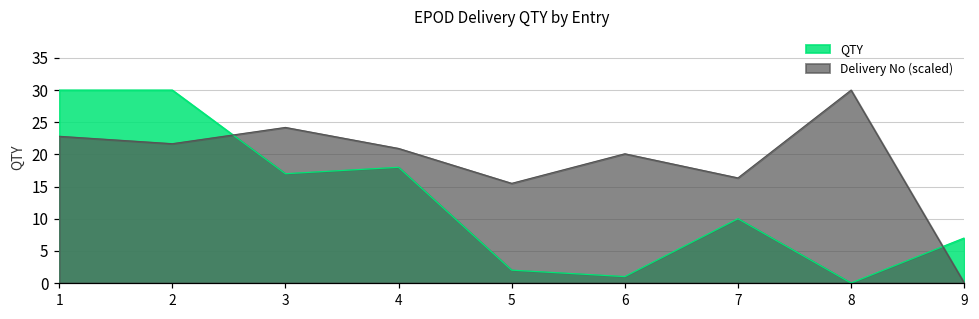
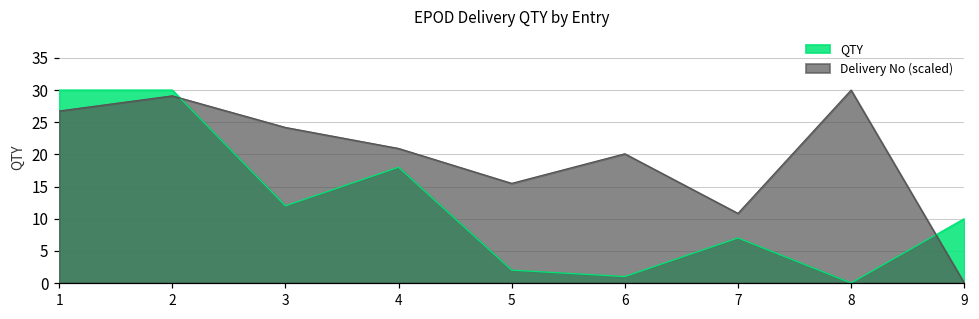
  {
    "QTY": {
      "1": 30,
      "2": 30,
-     "3": 17,
+     "3": 12,
      "4": 18,
      "5": 2,
      "6": 1,
-     "7": 10,
+     "7": 7,
      "8": 0,
-     "9": 7
+     "9": 10
    },
    "Delivery No (scaled)": {
-     "1": 23,
-     "2": 22,
+     "1": 27,
+     "2": 29,
      "3": 24,
      "4": 21,
      "5": 15,
      "6": 20,
-     "7": 16,
+     "7": 11,
      "8": 30,
      "9": 0
    }
  }
